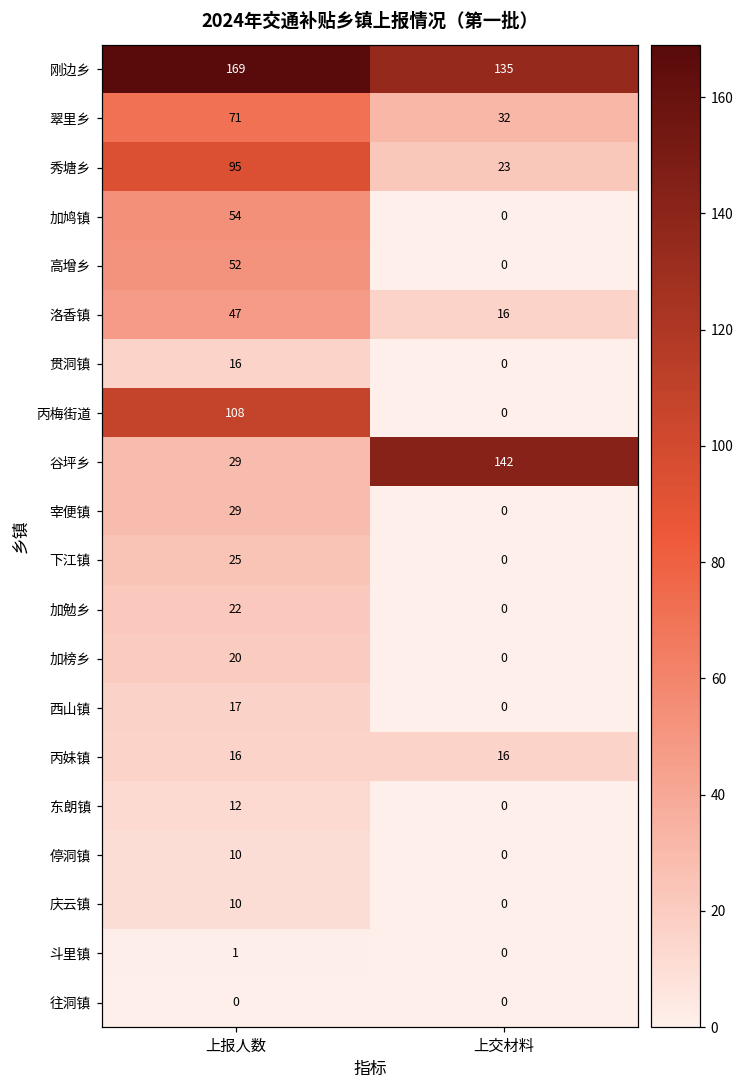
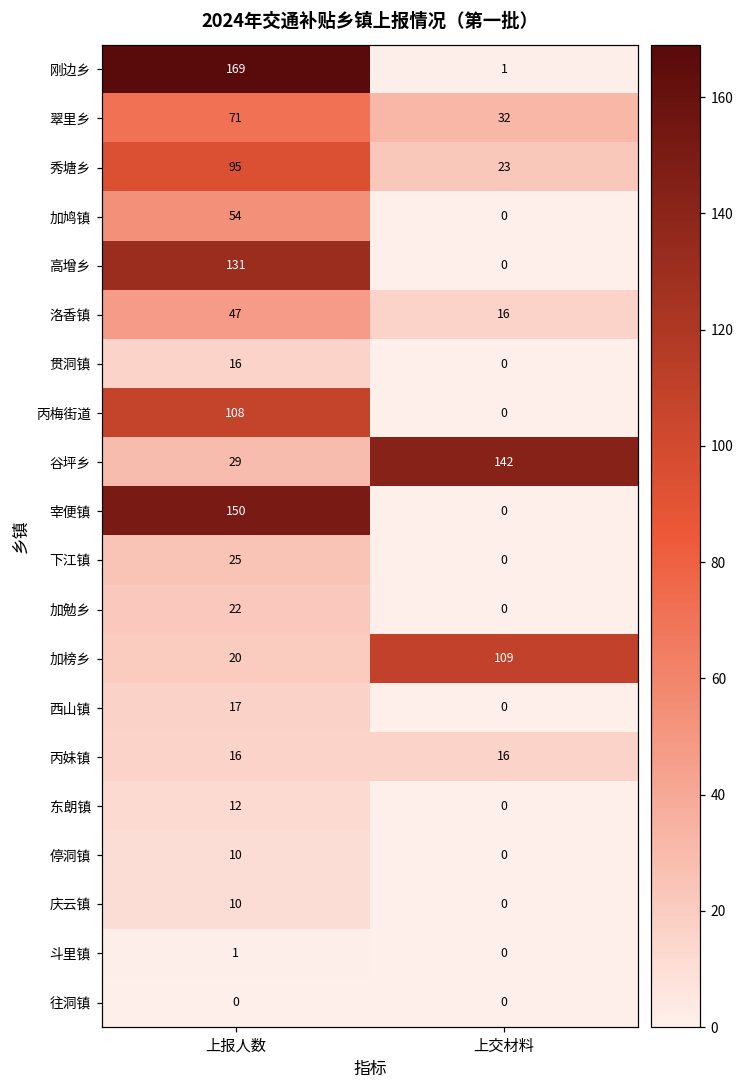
  {
    "刚边乡": {
      "上报人数": 169,
-     "上交材料": 135
+     "上交材料": 1
    },
    "翠里乡": {
      "上报人数": 71,
      "上交材料": 32
    },
    "秀塘乡": {
      "上报人数": 95,
      "上交材料": 23
    },
    "加鸠镇": {
      "上报人数": 54,
      "上交材料": 0
    },
    "高增乡": {
-     "上报人数": 52,
+     "上报人数": 131,
      "上交材料": 0
    },
    "洛香镇": {
      "上报人数": 47,
      "上交材料": 16
    },
    "贯洞镇": {
      "上报人数": 16,
      "上交材料": 0
    },
    "丙梅街道": {
      "上报人数": 108,
      "上交材料": 0
    },
    "谷坪乡": {
      "上报人数": 29,
      "上交材料": 142
    },
    "宰便镇": {
-     "上报人数": 29,
+     "上报人数": 150,
      "上交材料": 0
    },
    "下江镇": {
      "上报人数": 25,
      "上交材料": 0
    },
    "加勉乡": {
      "上报人数": 22,
      "上交材料": 0
    },
    "加榜乡": {
      "上报人数": 20,
-     "上交材料": 0
+     "上交材料": 109
    },
    "西山镇": {
      "上报人数": 17,
      "上交材料": 0
    },
    "丙妹镇": {
      "上报人数": 16,
      "上交材料": 16
    },
    "东朗镇": {
      "上报人数": 12,
      "上交材料": 0
    },
    "停洞镇": {
      "上报人数": 10,
      "上交材料": 0
    },
    "庆云镇": {
      "上报人数": 10,
      "上交材料": 0
    },
    "斗里镇": {
      "上报人数": 1,
      "上交材料": 0
    },
    "往洞镇": {
      "上报人数": 0,
      "上交材料": 0
    }
  }
